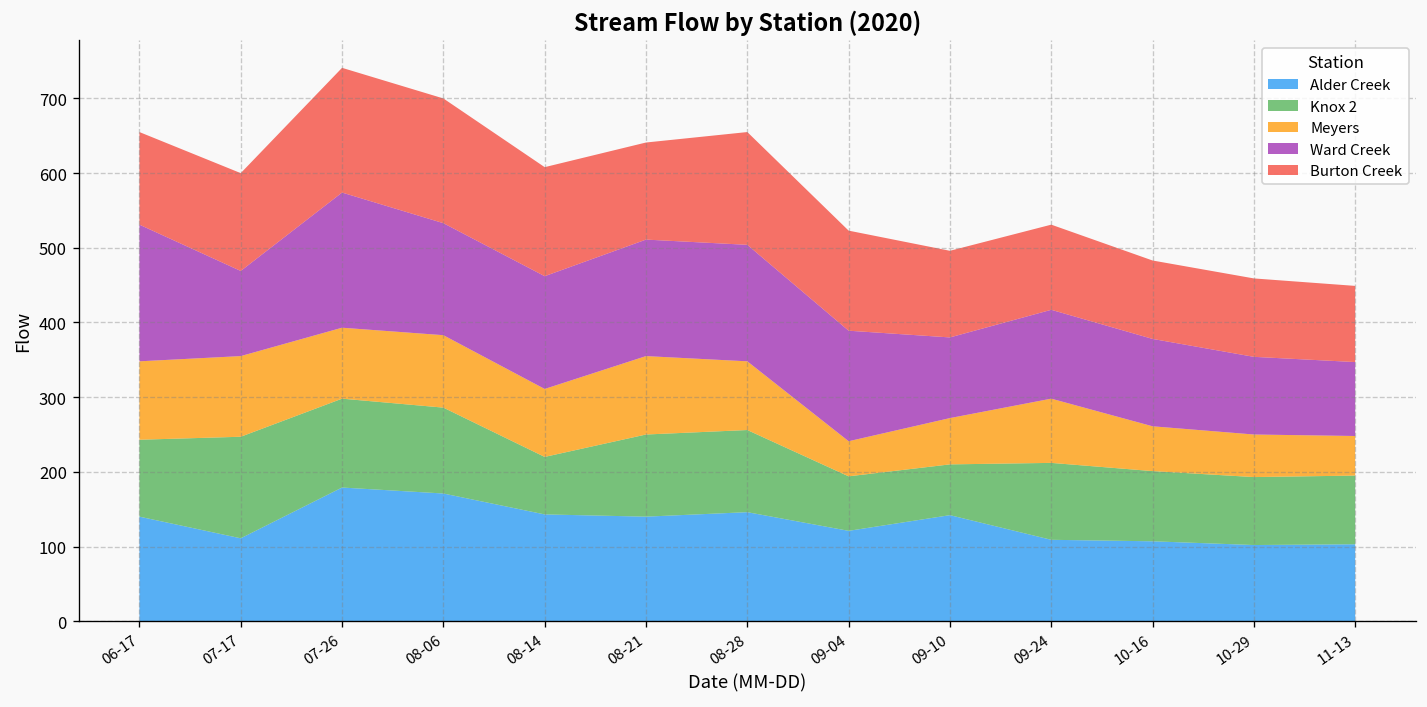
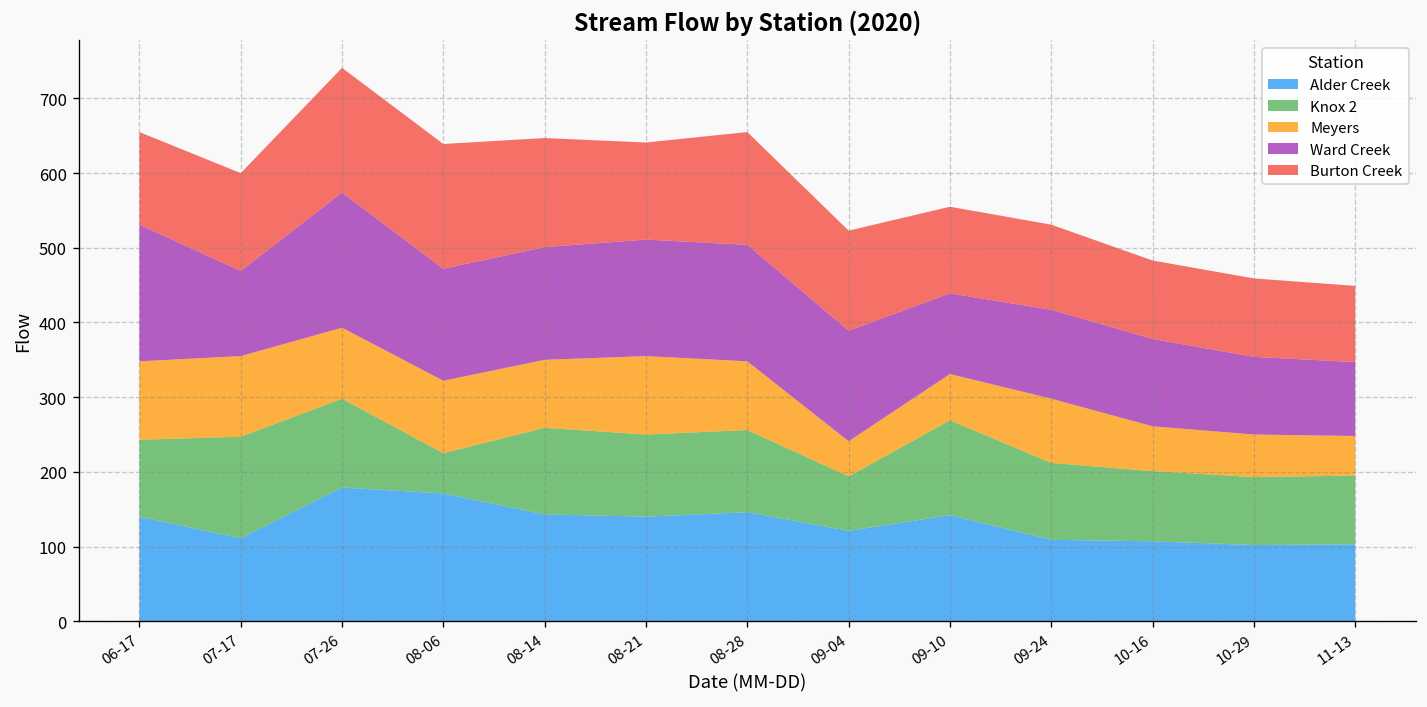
  {
    "Alder Creek": {
      "06-17": 140,
      "07-17": 110,
      "07-26": 180,
      "08-06": 170,
      "08-14": 140,
      "08-21": 140,
      "08-28": 150,
      "09-04": 120,
      "09-10": 140,
      "09-24": 110,
      "10-16": 110,
      "10-29": 100,
      "11-13": 100
    },
    "Knox 2": {
      "06-17": 100,
      "07-17": 140,
      "07-26": 120,
-     "08-06": 120,
-     "08-14": 80,
+     "08-06": 50,
+     "08-14": 120,
      "08-21": 110,
      "08-28": 110,
      "09-04": 70,
-     "09-10": 70,
+     "09-10": 130,
      "09-24": 100,
      "10-16": 90,
      "10-29": 90,
      "11-13": 90
    },
    "Meyers": {
      "06-17": 110,
      "07-17": 110,
      "07-26": 100,
      "08-06": 100,
      "08-14": 90,
      "08-21": 110,
      "08-28": 90,
      "09-04": 50,
      "09-10": 60,
      "09-24": 90,
      "10-16": 60,
      "10-29": 60,
      "11-13": 50
    },
    "Ward Creek": {
      "06-17": 180,
      "07-17": 110,
      "07-26": 180,
      "08-06": 150,
      "08-14": 150,
      "08-21": 160,
      "08-28": 160,
      "09-04": 150,
      "09-10": 110,
      "09-24": 120,
      "10-16": 120,
      "10-29": 100,
      "11-13": 100
    },
    "Burton Creek": {
      "06-17": 120,
      "07-17": 130,
      "07-26": 170,
      "08-06": 170,
      "08-14": 150,
      "08-21": 130,
      "08-28": 150,
      "09-04": 130,
      "09-10": 120,
      "09-24": 110,
      "10-16": 110,
      "10-29": 110,
      "11-13": 100
    }
  }
